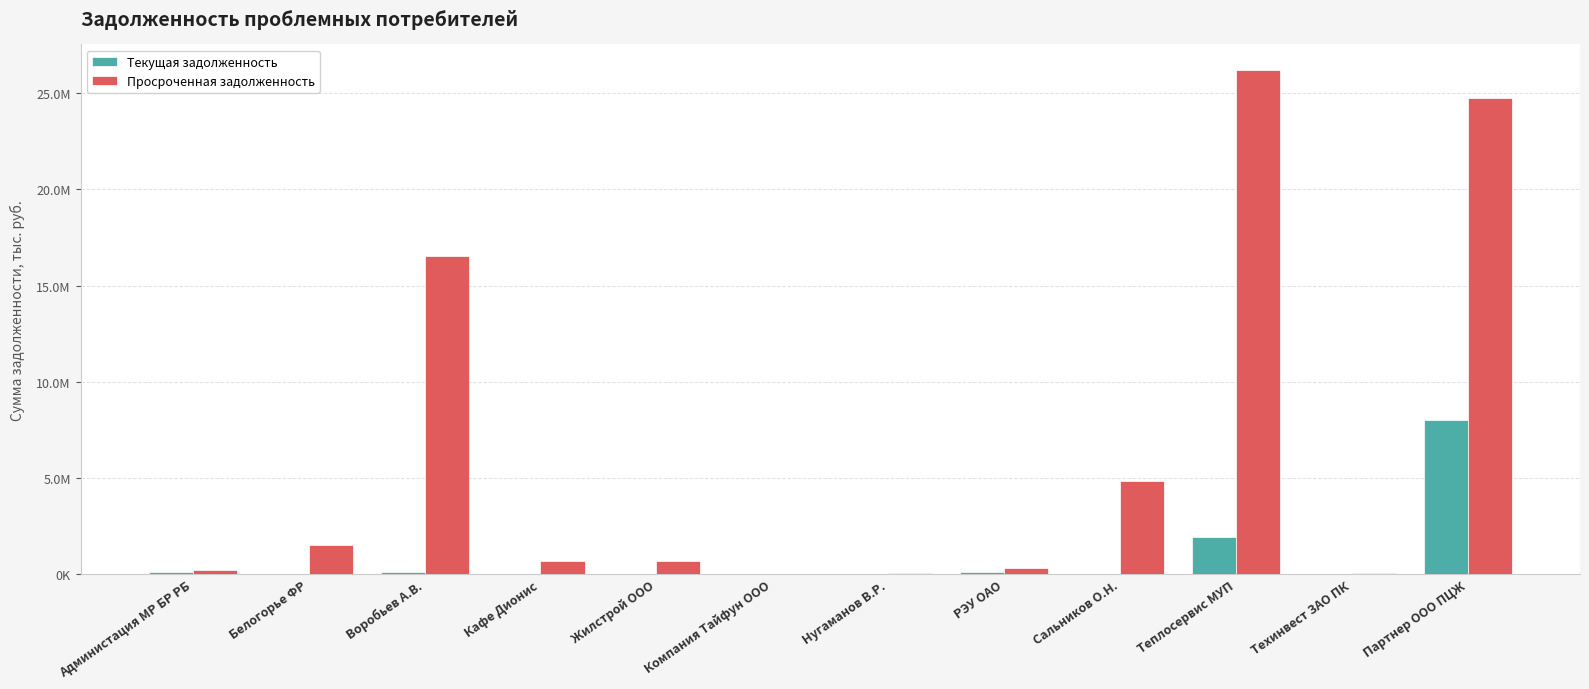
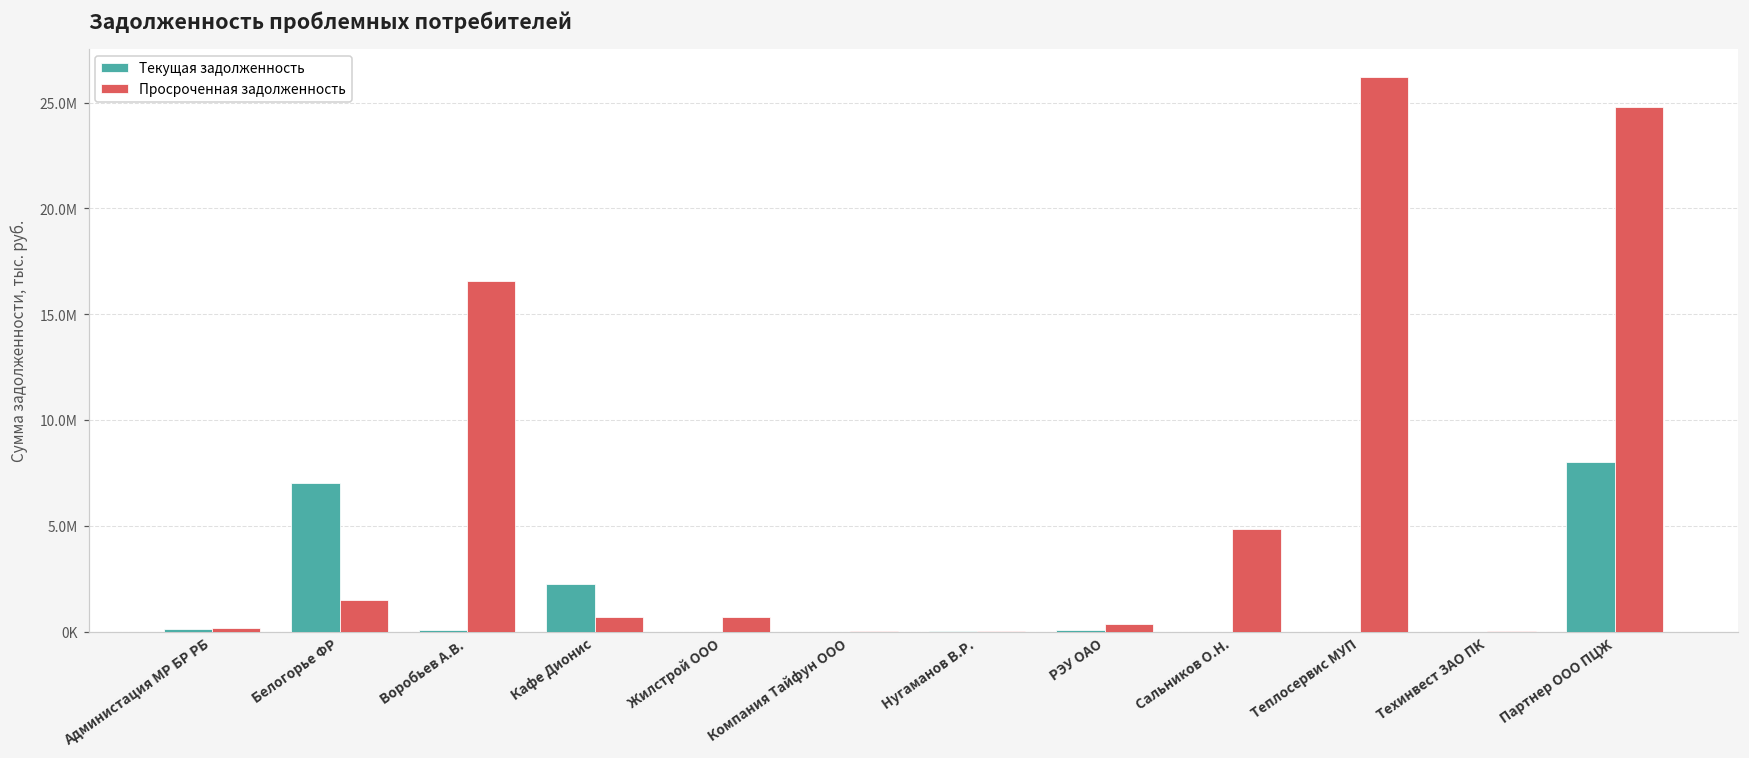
  {
    "Текущая задолженность": {
-     "Белогорье ФР": 0,
-     "Кафе Дионис": 0,
+     "Белогорье ФР": 7000000,
+     "Кафе Дионис": 2200000,
      "Жилстрой ООО": 0,
      "Компания Тайфун ООО": 0,
      "Сальников О.Н.": 0,
-     "Теплосервис МУП": 1900000,
+     "Теплосервис МУП": 0,
      "Техинвест ЗАО ПК": 0,
      "Партнер ООО ПЦЖ": 8000000
    },
    "Просроченная задолженность": {
      "Администация МР БР РБ": 200000,
      "Белогорье ФР": 1500000,
      "Воробьев А.В.": 16600000,
      "Кафе Дионис": 700000,
      "Жилстрой ООО": 700000,
      "РЭУ ОАО": 300000,
      "Сальников О.Н.": 4800000,
      "Теплосервис МУП": 26200000,
      "Партнер ООО ПЦЖ": 24800000
    }
  }
